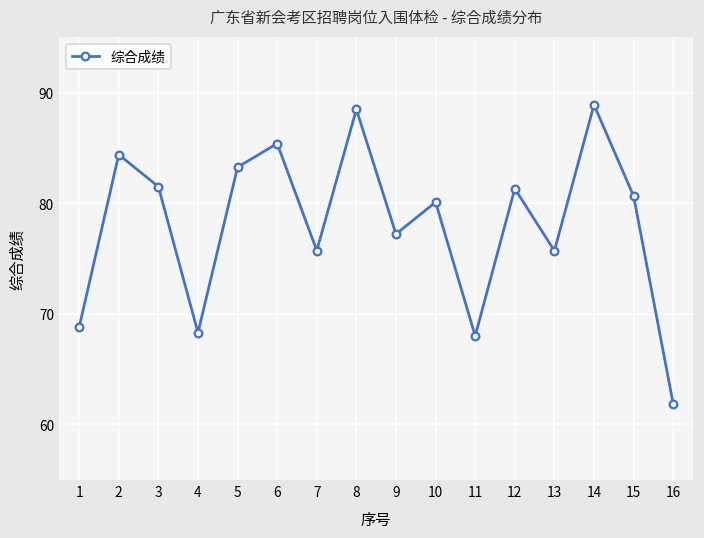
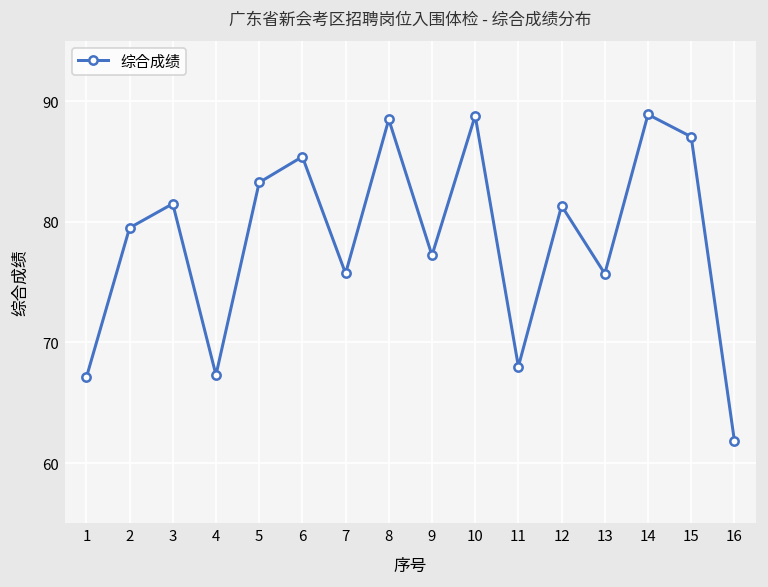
  {
-   "1": 68.8,
-   "2": 84.4,
+   "1": 67.1,
+   "2": 79.5,
    "3": 81.5,
-   "4": 68.3,
+   "4": 67.3,
    "5": 83.3,
    "6": 85.4,
    "7": 75.7,
    "8": 88.5,
    "9": 77.2,
-   "10": 80.1,
+   "10": 88.8,
    "11": 68.0,
    "12": 81.3,
    "13": 75.7,
    "14": 88.9,
-   "15": 80.7,
+   "15": 87.1,
    "16": 61.9
  }
